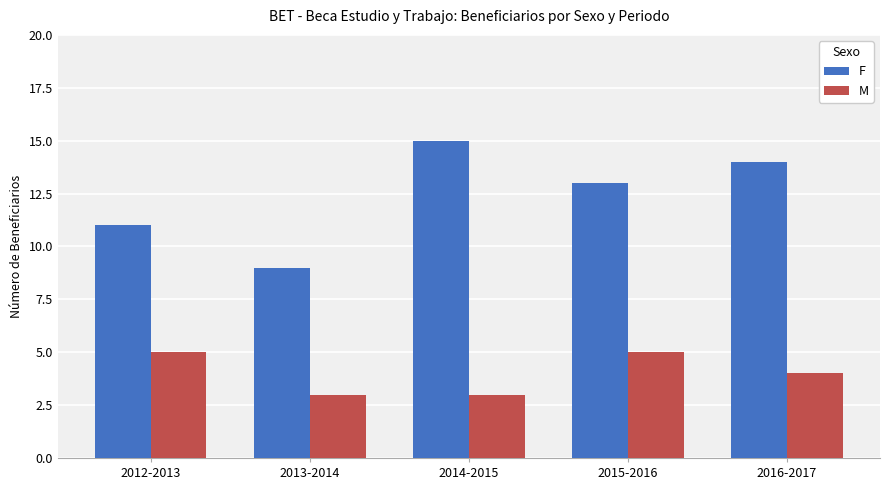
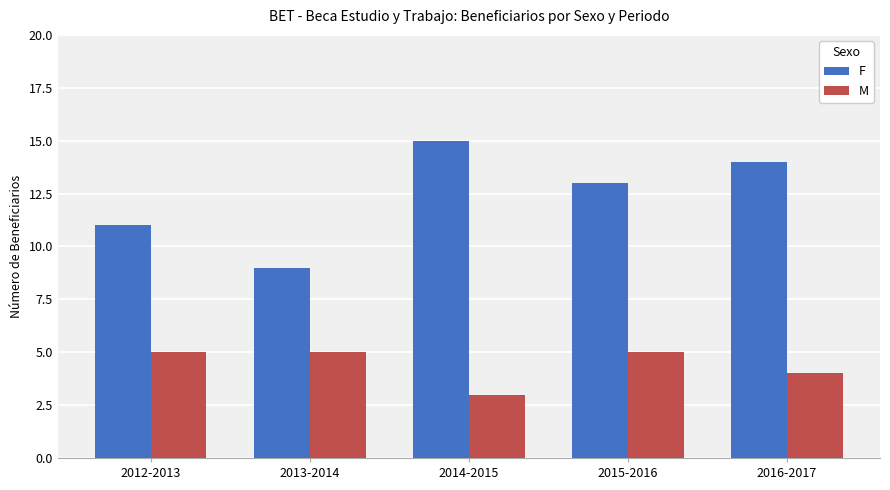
  {
    "F": {
      "2012-2013": 11,
      "2013-2014": 9,
      "2014-2015": 15,
      "2015-2016": 13,
      "2016-2017": 14
    },
    "M": {
      "2012-2013": 5,
-     "2013-2014": 3,
+     "2013-2014": 5,
      "2014-2015": 3,
      "2015-2016": 5,
      "2016-2017": 4
    }
  }
